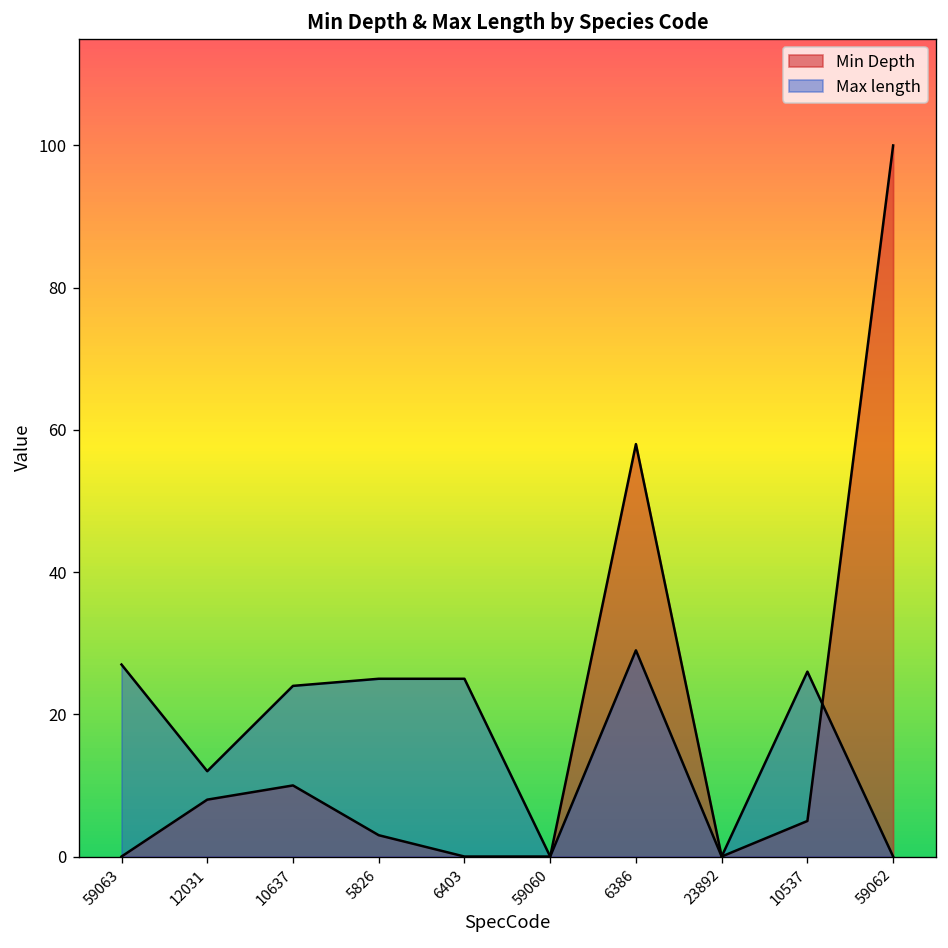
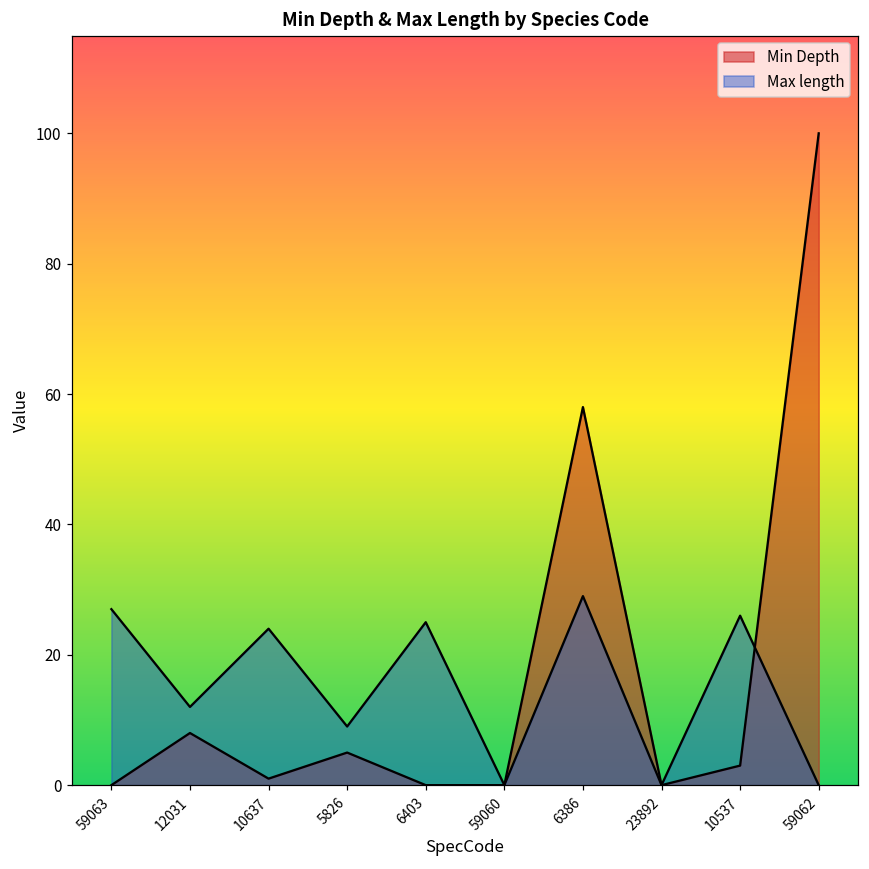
  {
    "Min Depth": {
      "59063": 0,
      "12031": 8,
-     "10637": 10,
-     "5826": 3,
+     "10637": 1,
+     "5826": 5,
      "6403": 0,
      "6386": 58,
-     "10537": 5,
+     "10537": 3,
      "59062": 100
    },
    "Max length": {
      "59063": 27,
      "12031": 12,
      "10637": 24,
-     "5826": 25,
+     "5826": 9,
      "6403": 25,
      "6386": 29,
      "10537": 26,
      "59062": 0
    }
  }
